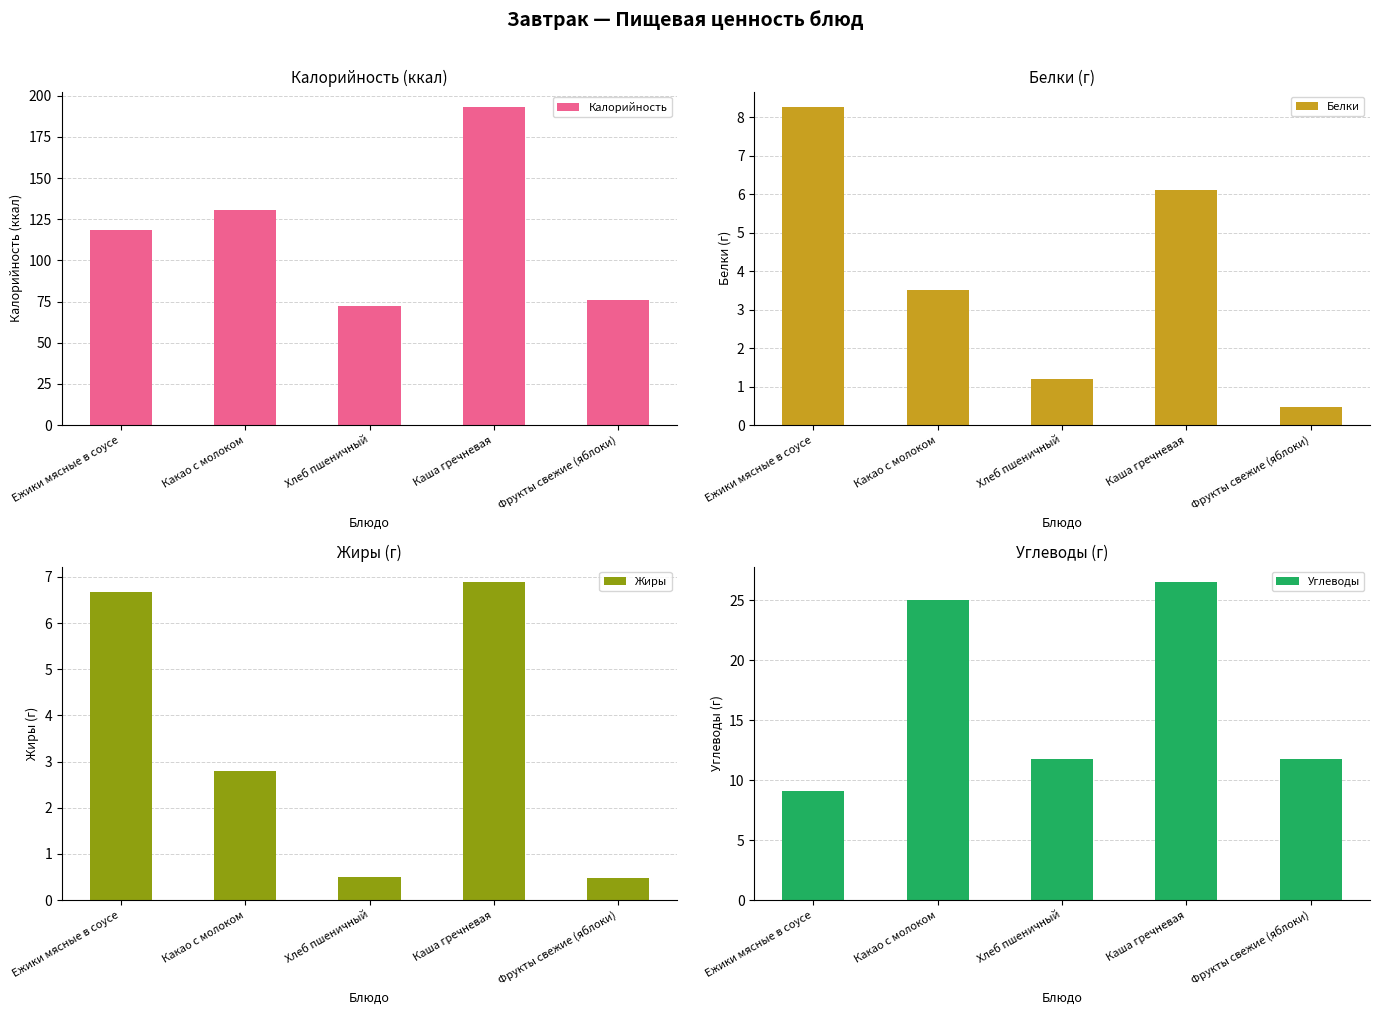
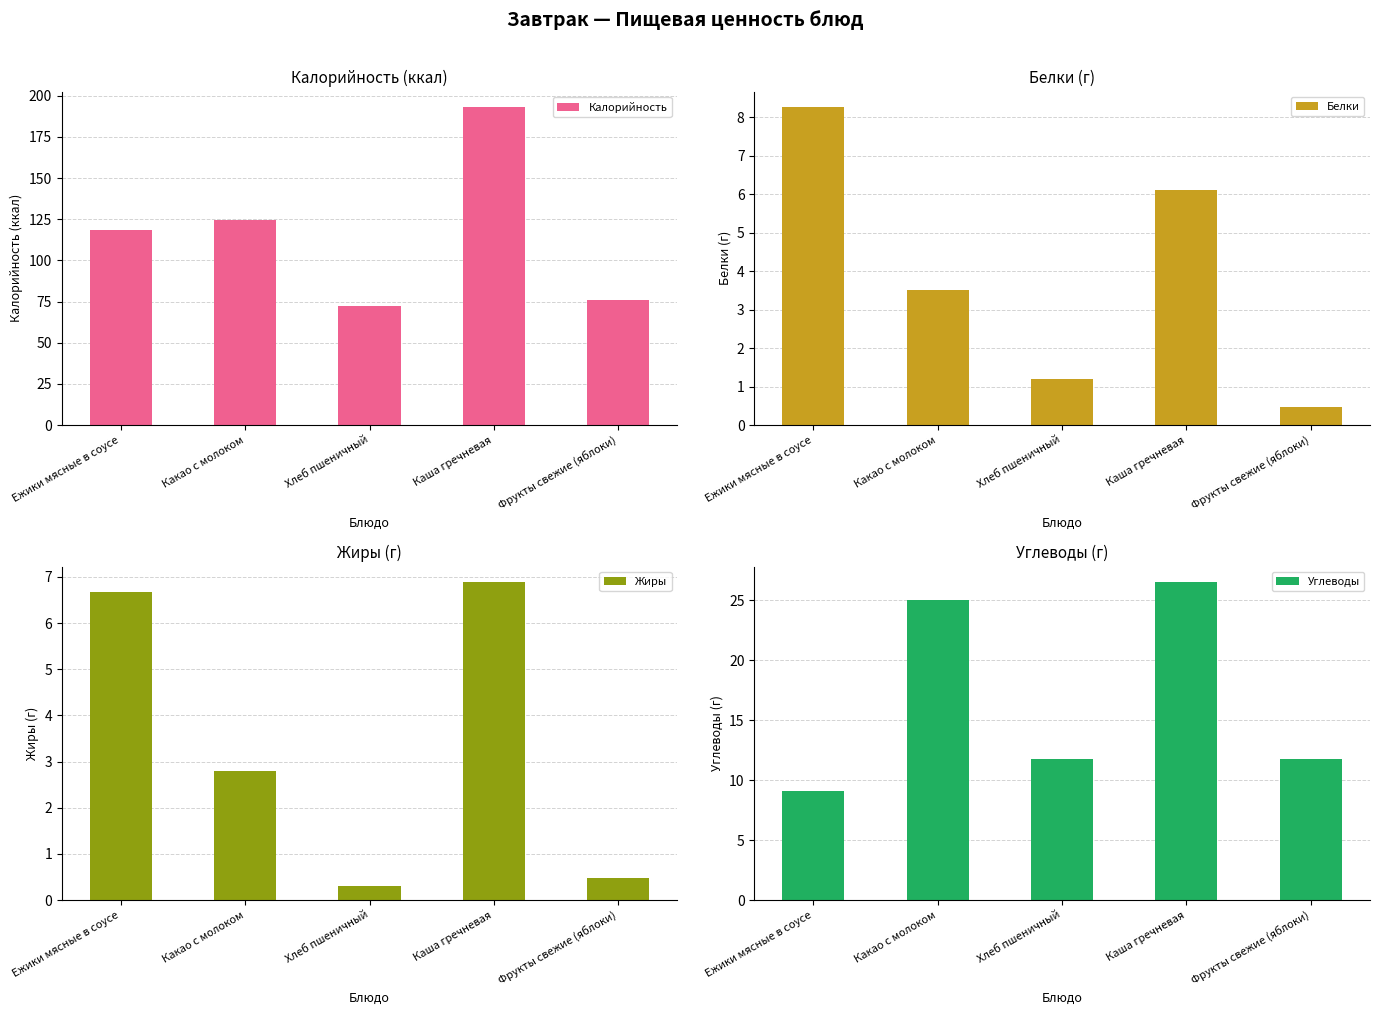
  {
    "Калорийность (ккал)": {
      "Ежики мясные в соусе": 119,
-     "Какао с молоком": 131,
+     "Какао с молоком": 125,
      "Хлеб пшеничный": 72,
      "Каша гречневая": 193,
      "Фрукты свежие (яблоки)": 76
    },
    "Белки (г)": {
      "Ежики мясные в соусе": 8.3,
      "Какао с молоком": 3.5,
      "Хлеб пшеничный": 1.2,
      "Каша гречневая": 6.1,
      "Фрукты свежие (яблоки)": 0.5
    },
    "Жиры (г)": {
      "Ежики мясные в соусе": 6.7,
      "Какао с молоком": 2.8,
-     "Хлеб пшеничный": 0.5,
+     "Хлеб пшеничный": 0.3,
      "Каша гречневая": 6.9,
      "Фрукты свежие (яблоки)": 0.5
    },
    "Углеводы (г)": {
      "Ежики мясные в соусе": 9.1,
      "Какао с молоком": 25.0,
      "Хлеб пшеничный": 11.8,
      "Каша гречневая": 26.5,
      "Фрукты свежие (яблоки)": 11.8
    }
  }
